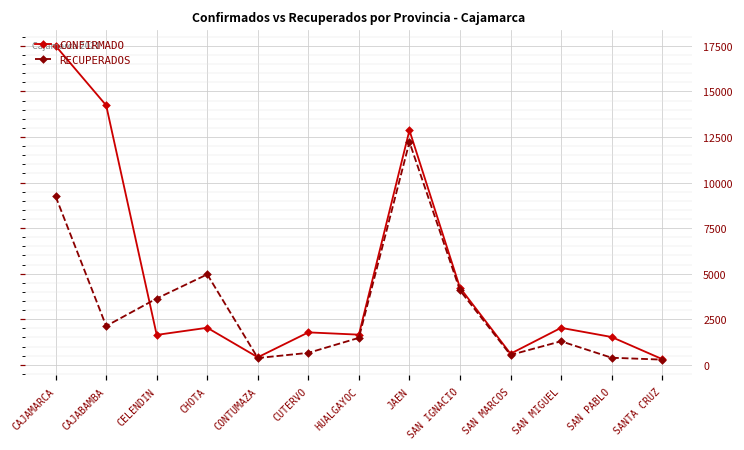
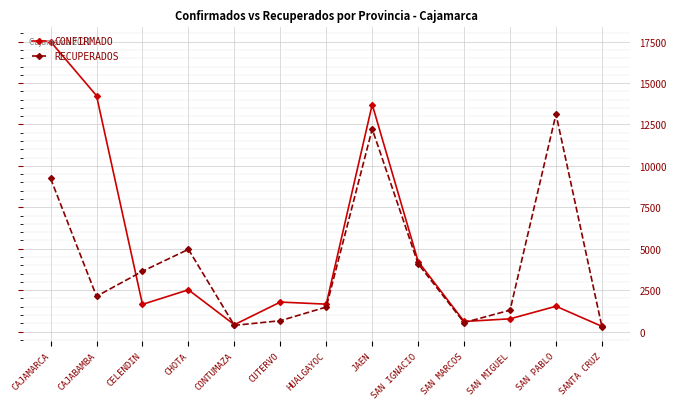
  {
    "CONFIRMADO": {
      "CAJABAMBA": 14200,
      "CELENDIN": 1600,
-     "CHOTA": 2000,
+     "CHOTA": 2500,
      "CUTERVO": 1800,
      "HUALGAYOC": 1700,
-     "JAEN": 12900,
-     "SAN MIGUEL": 2000,
+     "JAEN": 13700,
+     "SAN MIGUEL": 800,
      "SAN PABLO": 1500
    },
    "RECUPERADOS": {
      "CAJAMARCA": 9200,
      "CAJABAMBA": 2100,
      "CELENDIN": 3600,
      "CHOTA": 5000,
      "CUTERVO": 700,
      "HUALGAYOC": 1500,
      "JAEN": 12200,
      "SAN MIGUEL": 1300,
-     "SAN PABLO": 400
+     "SAN PABLO": 13100
    }
  }
